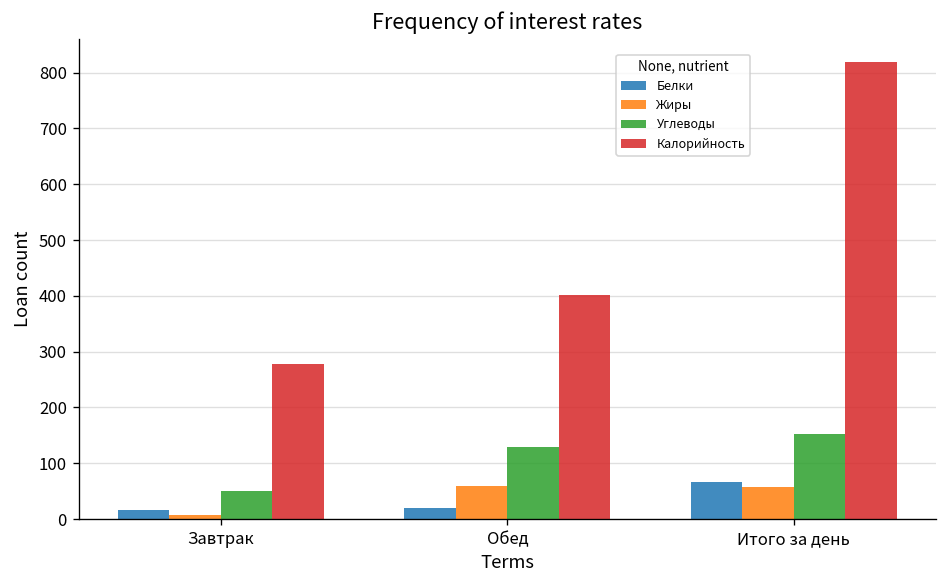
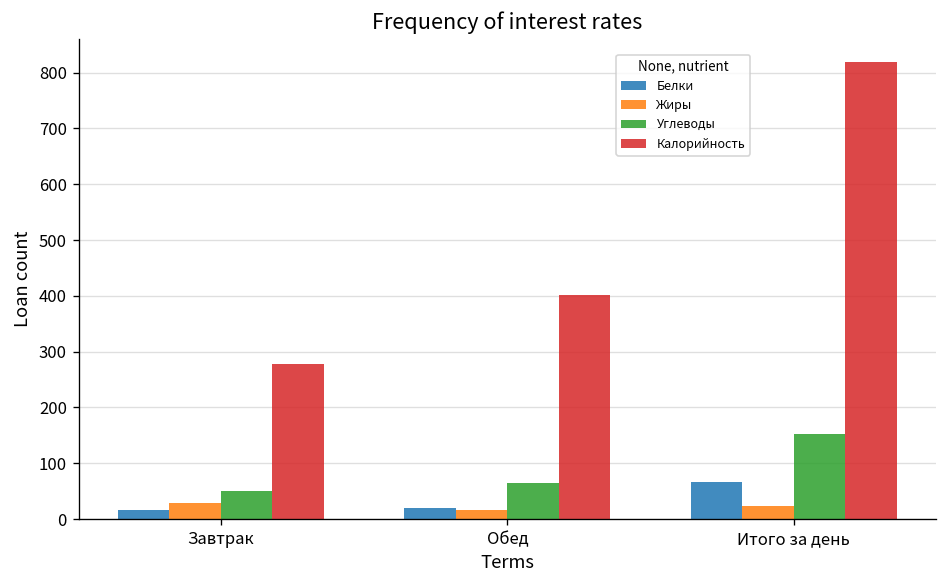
  {
    "Белки": {
      "Завтрак": 20,
      "Обед": 20,
      "Итого за день": 70
    },
    "Жиры": {
-     "Завтрак": 10,
-     "Обед": 60,
-     "Итого за день": 60
+     "Завтрак": 30,
+     "Обед": 20,
+     "Итого за день": 20
    },
    "Углеводы": {
      "Завтрак": 50,
-     "Обед": 130,
+     "Обед": 60,
      "Итого за день": 150
    },
    "Калорийность": {
      "Завтрак": 280,
      "Обед": 400,
      "Итого за день": 820
    }
  }
